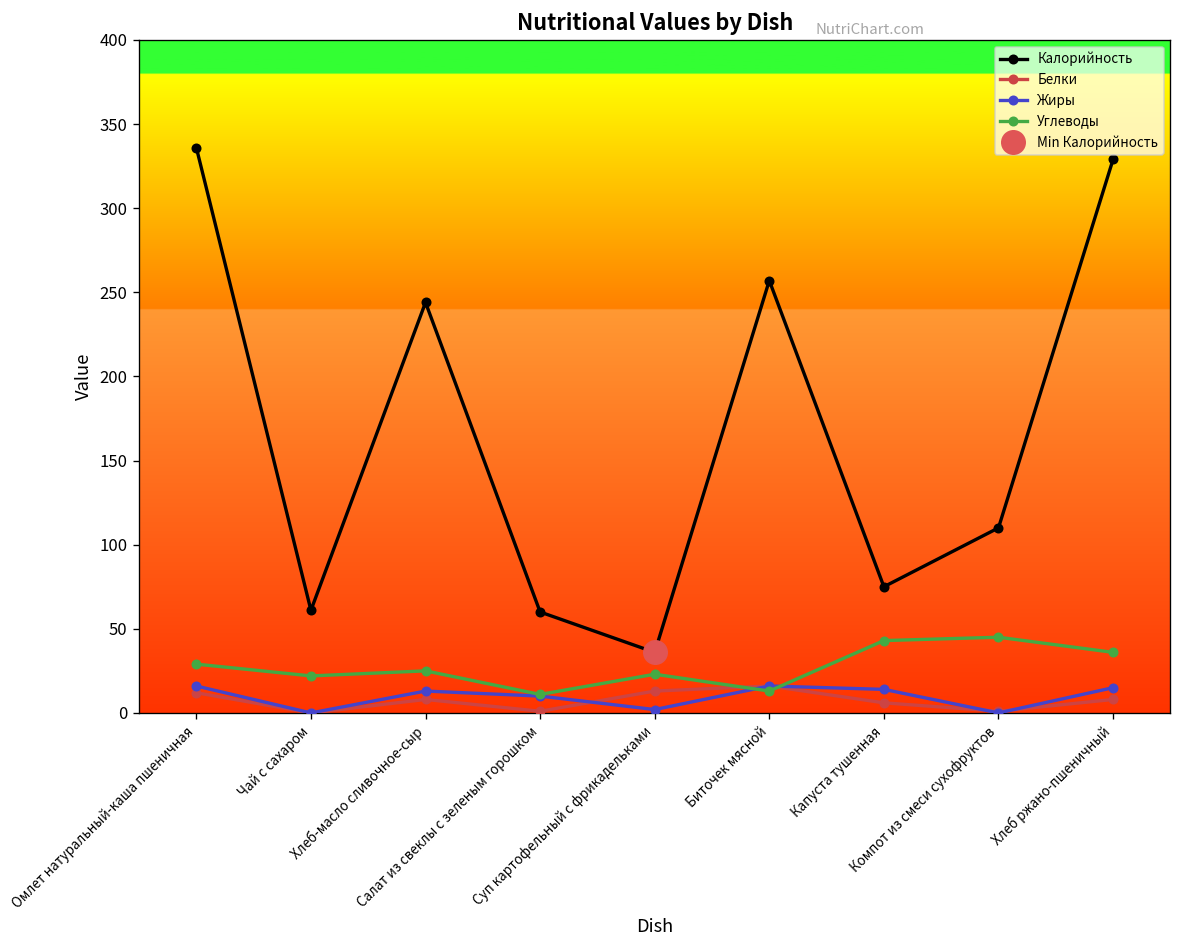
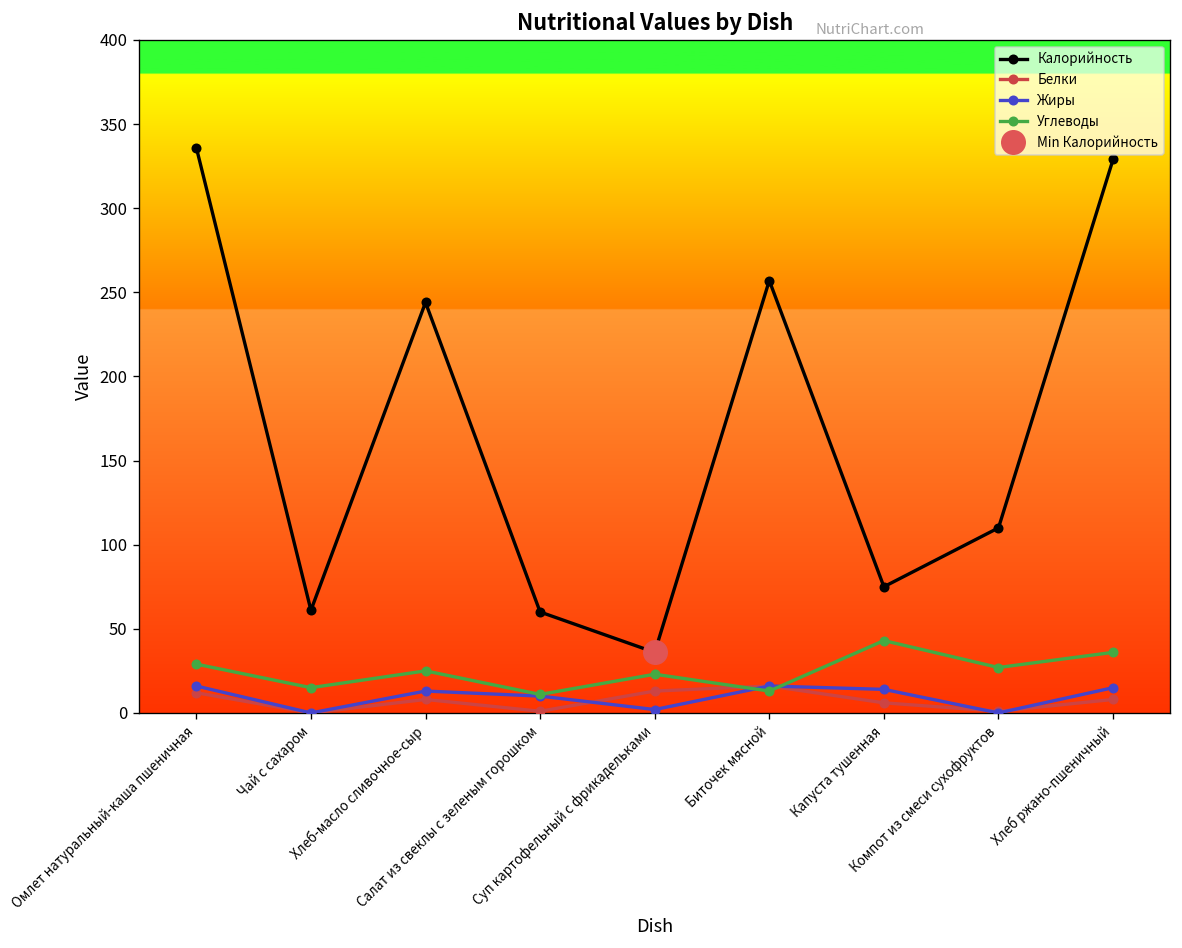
  {
    "Калорийность": {
      "Омлет натуральный-каша пшеничная": 336,
      "Чай с сахаром": 61,
      "Хлеб-масло сливочное-сыр": 244,
      "Салат из свеклы с зеленым горошком": 60,
      "Биточек мясной": 257,
      "Капуста тушенная": 75,
      "Компот из смеси сухофруктов": 110,
      "Хлеб ржано-пшеничный": 329
    },
    "Жиры": {
      "Омлет натуральный-каша пшеничная": 16,
      "Хлеб-масло сливочное-сыр": 13,
      "Суп картофельный с фрикадельками": 2,
      "Капуста тушенная": 14,
      "Хлеб ржано-пшеничный": 15
    },
    "Углеводы": {
      "Омлет натуральный-каша пшеничная": 29,
-     "Чай с сахаром": 22,
+     "Чай с сахаром": 15,
      "Хлеб-масло сливочное-сыр": 25,
      "Суп картофельный с фрикадельками": 23,
      "Биточек мясной": 13,
      "Капуста тушенная": 43,
-     "Компот из смеси сухофруктов": 45,
+     "Компот из смеси сухофруктов": 27,
      "Хлеб ржано-пшеничный": 36
    }
  }
